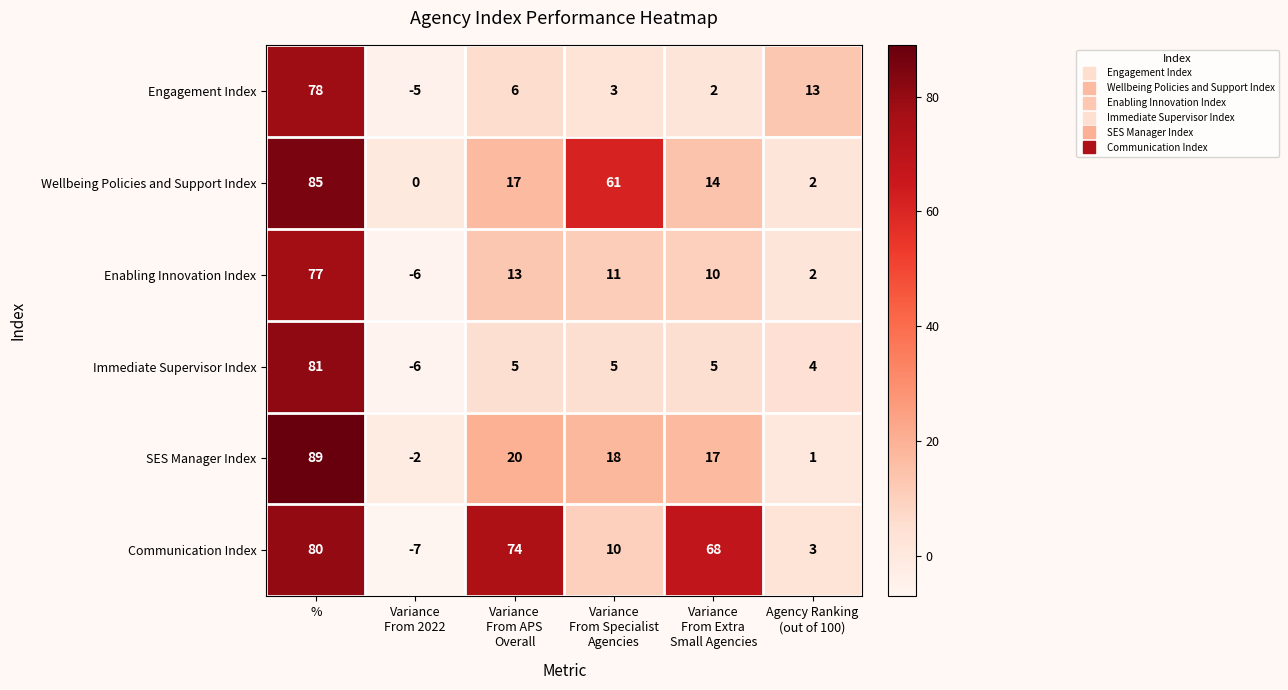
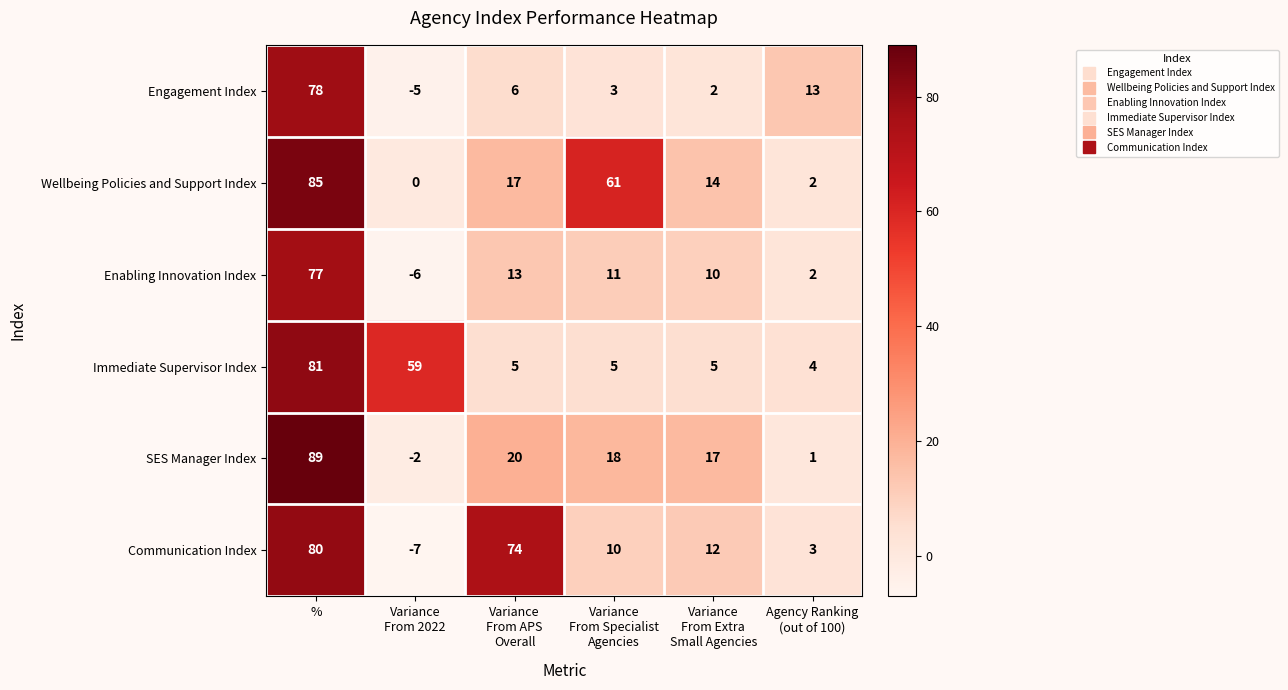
  {
    "Engagement Index": {
      "%": 78,
      "Variance From 2022": -5,
      "Variance From APS Overall": 6,
      "Variance From Specialist Agencies": 3,
      "Variance From Extra Small Agencies": 2,
      "Agency Ranking (out of 100)": 13
    },
    "Wellbeing Policies and Support Index": {
      "%": 85,
      "Variance From 2022": 0,
      "Variance From APS Overall": 17,
      "Variance From Specialist Agencies": 61,
      "Variance From Extra Small Agencies": 14,
      "Agency Ranking (out of 100)": 2
    },
    "Enabling Innovation Index": {
      "%": 77,
      "Variance From 2022": -6,
      "Variance From APS Overall": 13,
      "Variance From Specialist Agencies": 11,
      "Variance From Extra Small Agencies": 10,
      "Agency Ranking (out of 100)": 2
    },
    "Immediate Supervisor Index": {
      "%": 81,
-     "Variance From 2022": -6,
+     "Variance From 2022": 59,
      "Variance From APS Overall": 5,
      "Variance From Specialist Agencies": 5,
      "Variance From Extra Small Agencies": 5,
      "Agency Ranking (out of 100)": 4
    },
    "SES Manager Index": {
      "%": 89,
      "Variance From 2022": -2,
      "Variance From APS Overall": 20,
      "Variance From Specialist Agencies": 18,
      "Variance From Extra Small Agencies": 17,
      "Agency Ranking (out of 100)": 1
    },
    "Communication Index": {
      "%": 80,
      "Variance From 2022": -7,
      "Variance From APS Overall": 74,
      "Variance From Specialist Agencies": 10,
-     "Variance From Extra Small Agencies": 68,
+     "Variance From Extra Small Agencies": 12,
      "Agency Ranking (out of 100)": 3
    }
  }
